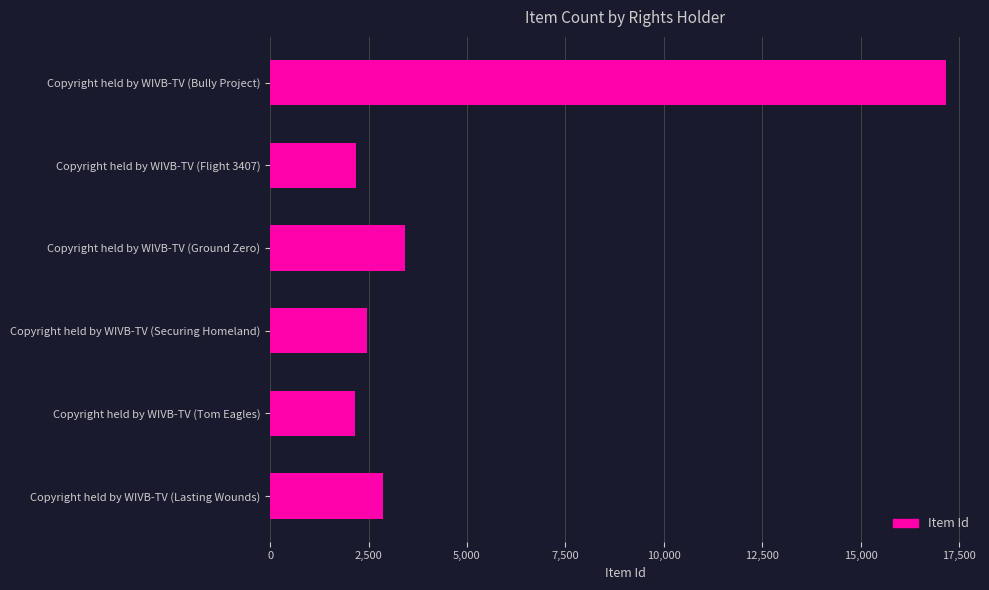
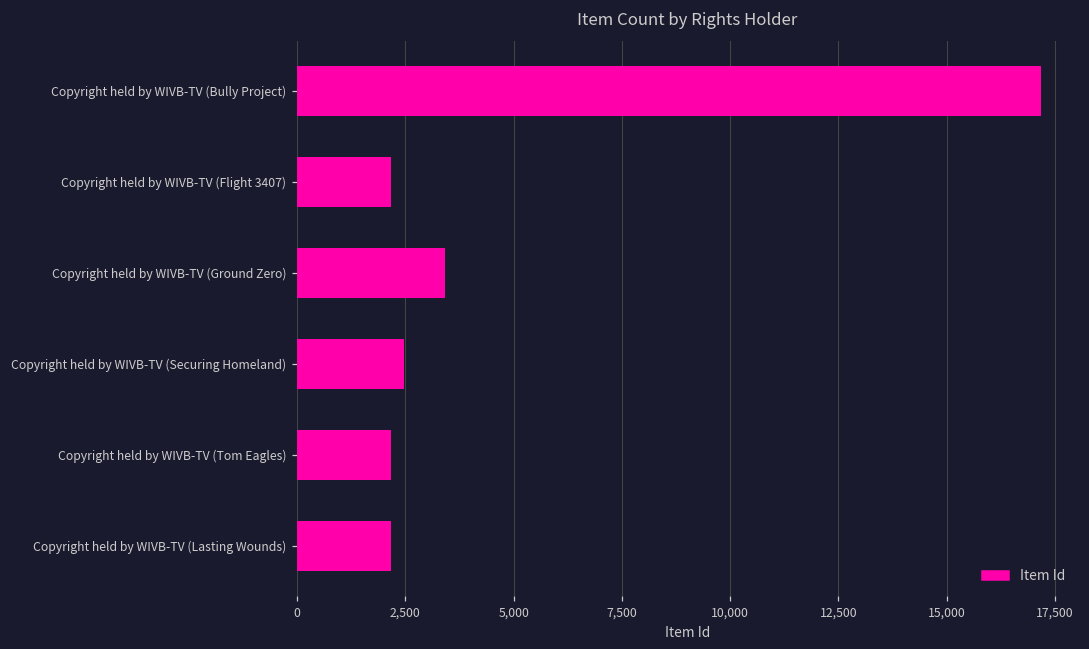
  {
    "Copyright held by WIVB-TV (Bully Project)": "17,200",
    "Copyright held by WIVB-TV (Flight 3407)": "2,200",
    "Copyright held by WIVB-TV (Ground Zero)": "3,400",
    "Copyright held by WIVB-TV (Securing Homeland)": "2,500",
    "Copyright held by WIVB-TV (Tom Eagles)": "2,200",
-   "Copyright held by WIVB-TV (Lasting Wounds)": "2,900"
+   "Copyright held by WIVB-TV (Lasting Wounds)": "2,200"
  }
